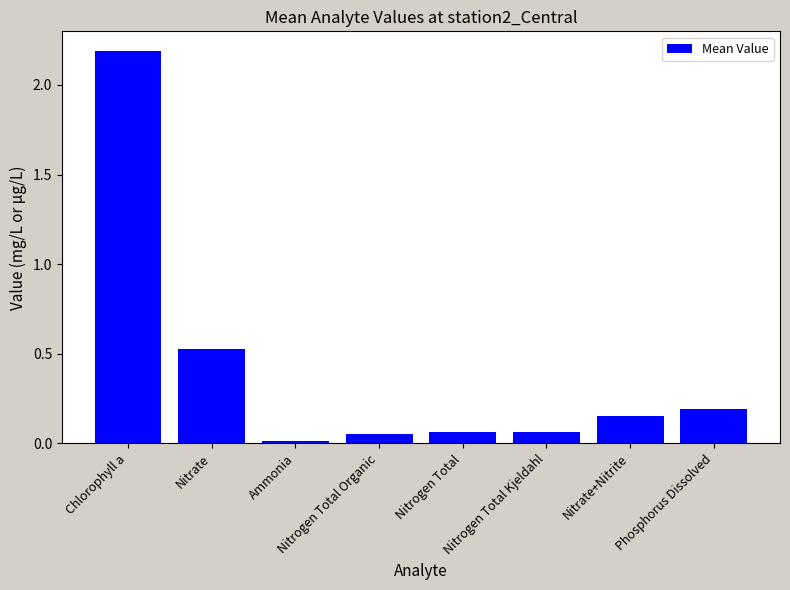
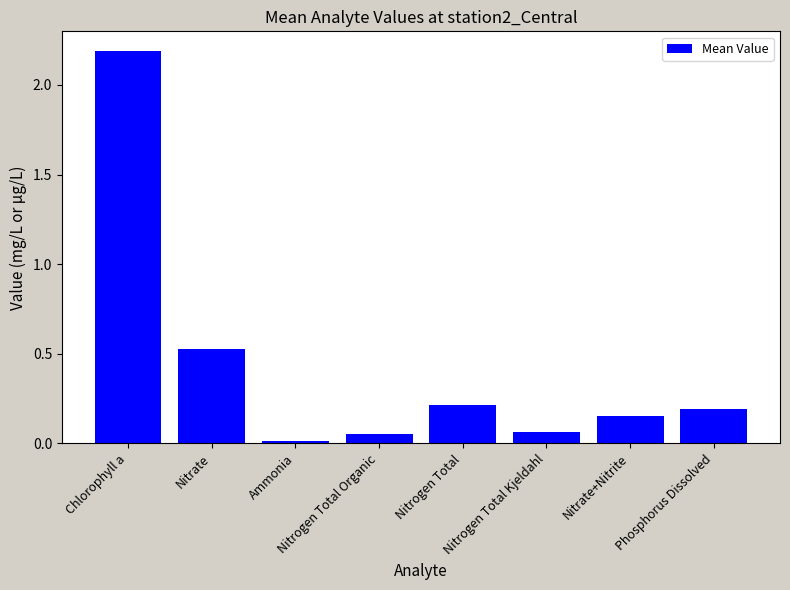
  {
    "Chlorophyll a": 2.19,
    "Nitrate": 0.53,
    "Nitrogen Total Organic": 0.05,
-   "Nitrogen Total": 0.06,
+   "Nitrogen Total": 0.21,
    "Nitrogen Total Kjeldahl": 0.06,
    "Nitrate+Nitrite": 0.15,
    "Phosphorus Dissolved": 0.19
  }
